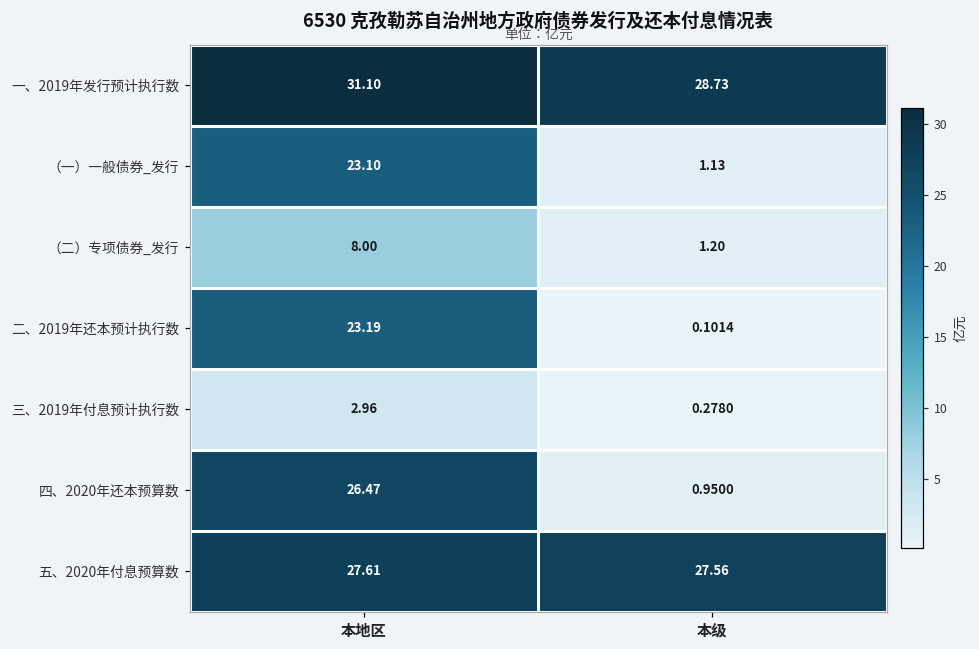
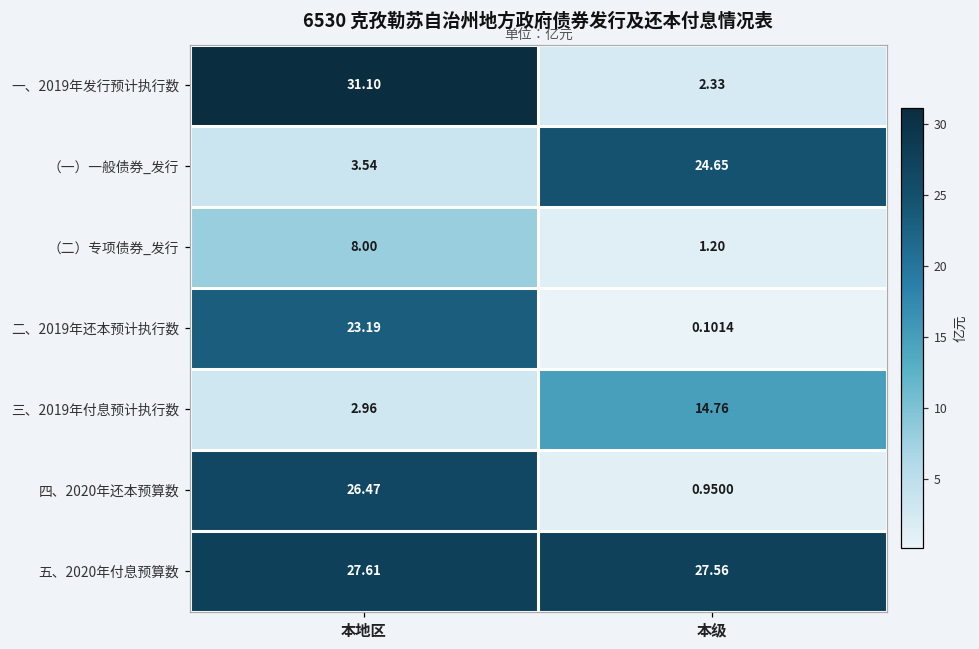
  {
    "一、2019年发行预计执行数": {
      "本地区": 31.10,
-     "本级": 28.73
+     "本级": 2.33
    },
    "（一）一般债券_发行": {
-     "本地区": 23.10,
-     "本级": 1.13
+     "本地区": 3.54,
+     "本级": 24.65
    },
    "（二）专项债券_发行": {
      "本地区": 8.00,
      "本级": 1.20
    },
    "二、2019年还本预计执行数": {
      "本地区": 23.19,
      "本级": 0.1014
    },
    "三、2019年付息预计执行数": {
      "本地区": 2.96,
-     "本级": 0.2780
+     "本级": 14.76
    },
    "四、2020年还本预算数": {
      "本地区": 26.47,
      "本级": 0.9500
    },
    "五、2020年付息预算数": {
      "本地区": 27.61,
      "本级": 27.56
    }
  }
